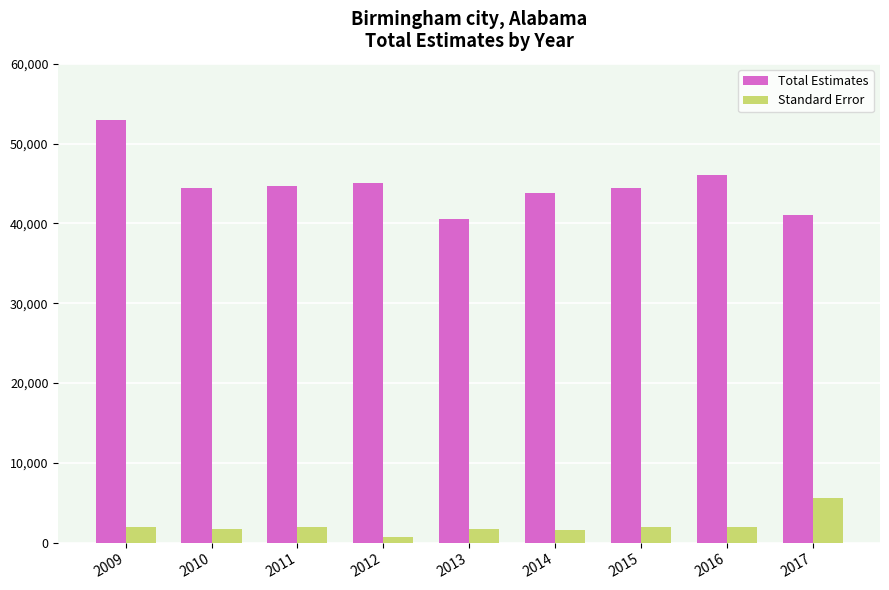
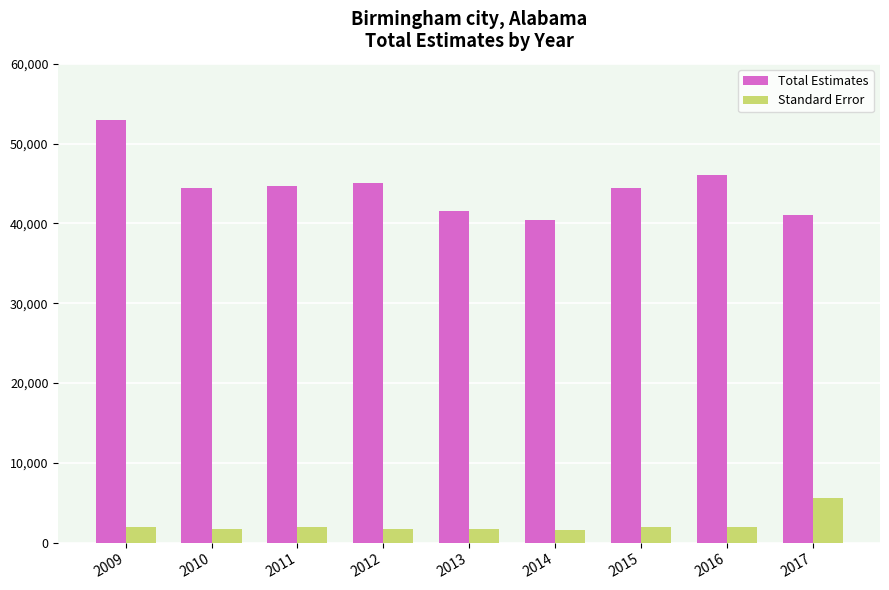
  {
    "Total Estimates": {
      "2009": "53,000",
      "2010": "44,000",
      "2011": "45,000",
      "2012": "45,000",
-     "2013": "41,000",
-     "2014": "44,000",
+     "2013": "42,000",
+     "2014": "40,000",
      "2015": "44,000",
      "2016": "46,000",
      "2017": "41,000"
    },
    "Standard Error": {
      "2009": "2,000",
      "2010": "2,000",
      "2011": "2,000",
-     "2012": "1,000",
+     "2012": "2,000",
      "2013": "2,000",
      "2014": "2,000",
      "2015": "2,000",
      "2016": "2,000",
      "2017": "6,000"
    }
  }
